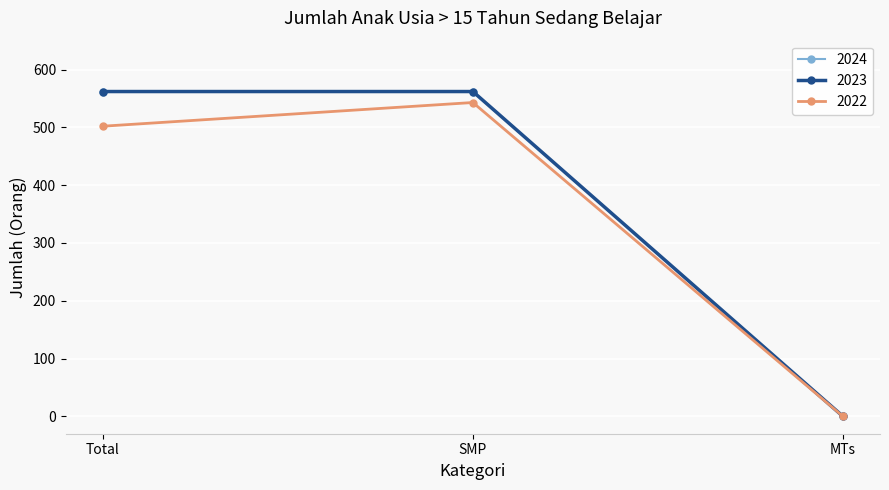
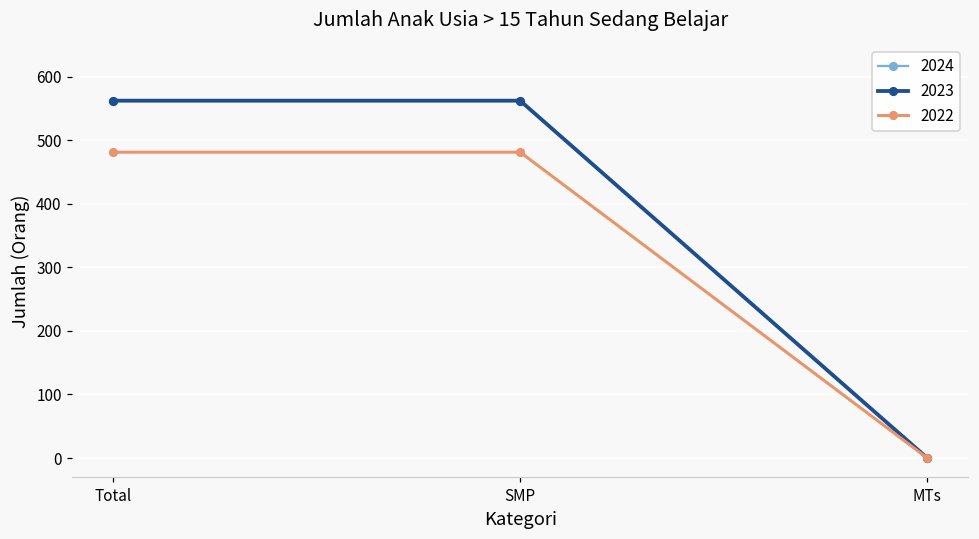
  {
    "2023": {
      "Total": 560,
      "SMP": 560
    },
    "2022": {
-     "Total": 500,
-     "SMP": 540
+     "Total": 480,
+     "SMP": 480
    }
  }
